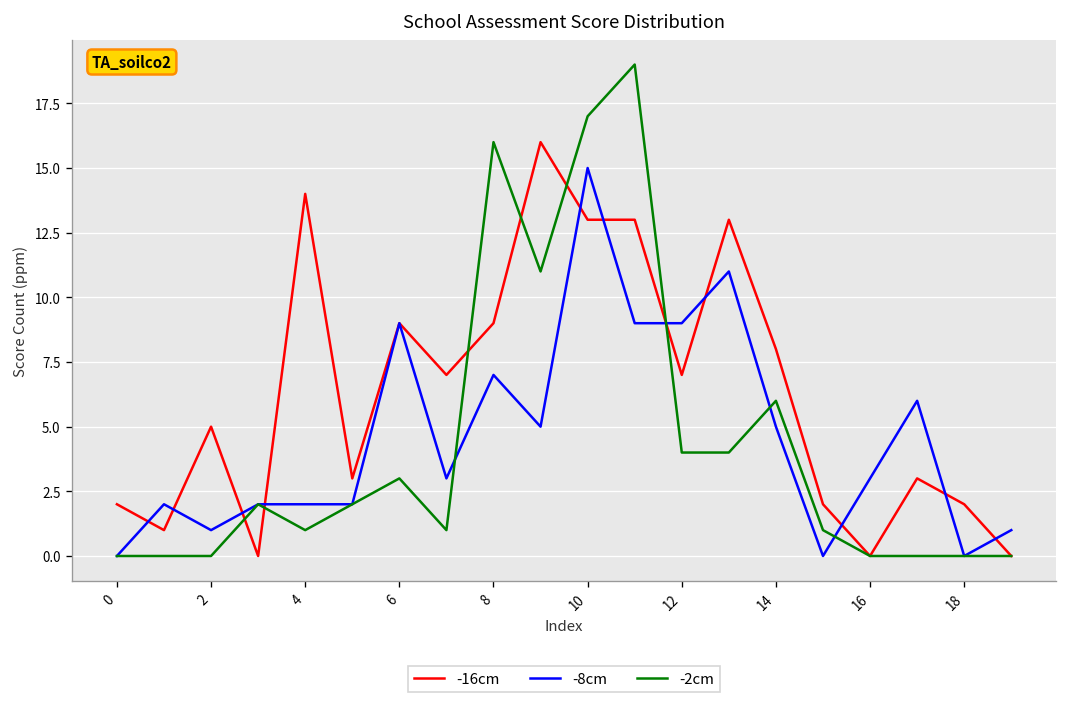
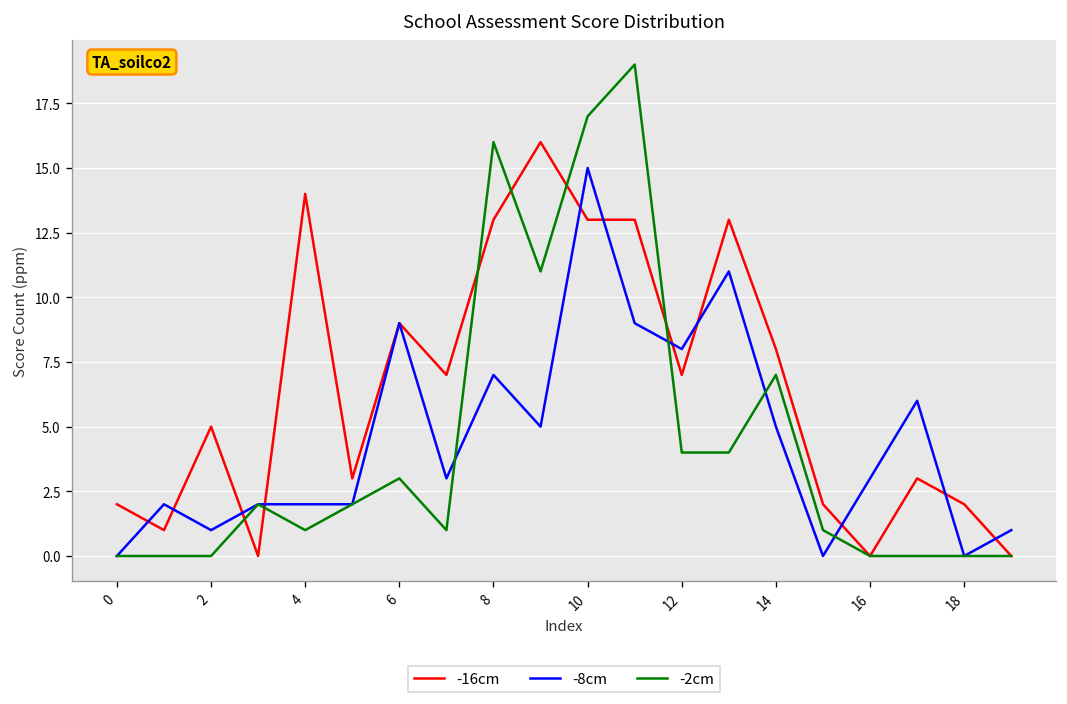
  {
    "-16cm": {
      "0": 2,
      "2": 5,
      "4": 14,
-     "8": 9,
+     "8": 13,
      "10": 13,
      "12": 7,
      "14": 8,
      "18": 2
    },
    "-8cm": {
      "2": 1,
      "4": 2,
      "8": 7,
      "10": 15,
-     "12": 9,
+     "12": 8,
      "14": 5,
      "16": 3
    },
    "-2cm": {
      "2": 0,
      "4": 1,
      "6": 3,
      "8": 16,
      "10": 17,
      "12": 4,
-     "14": 6
+     "14": 7
    }
  }
